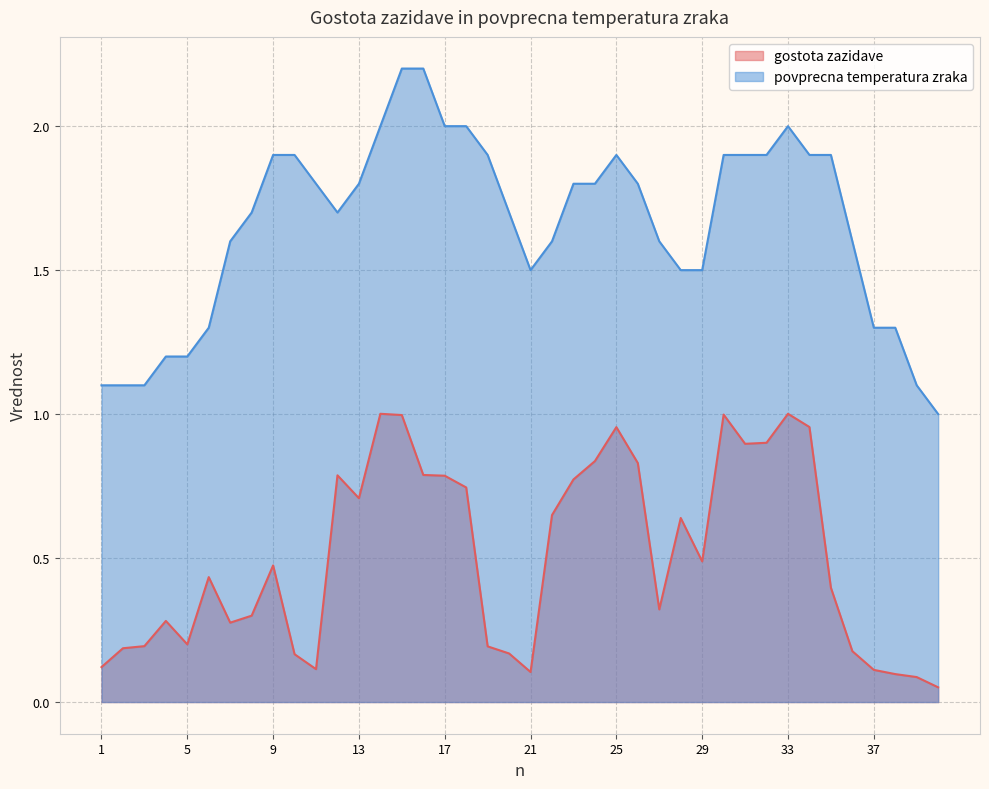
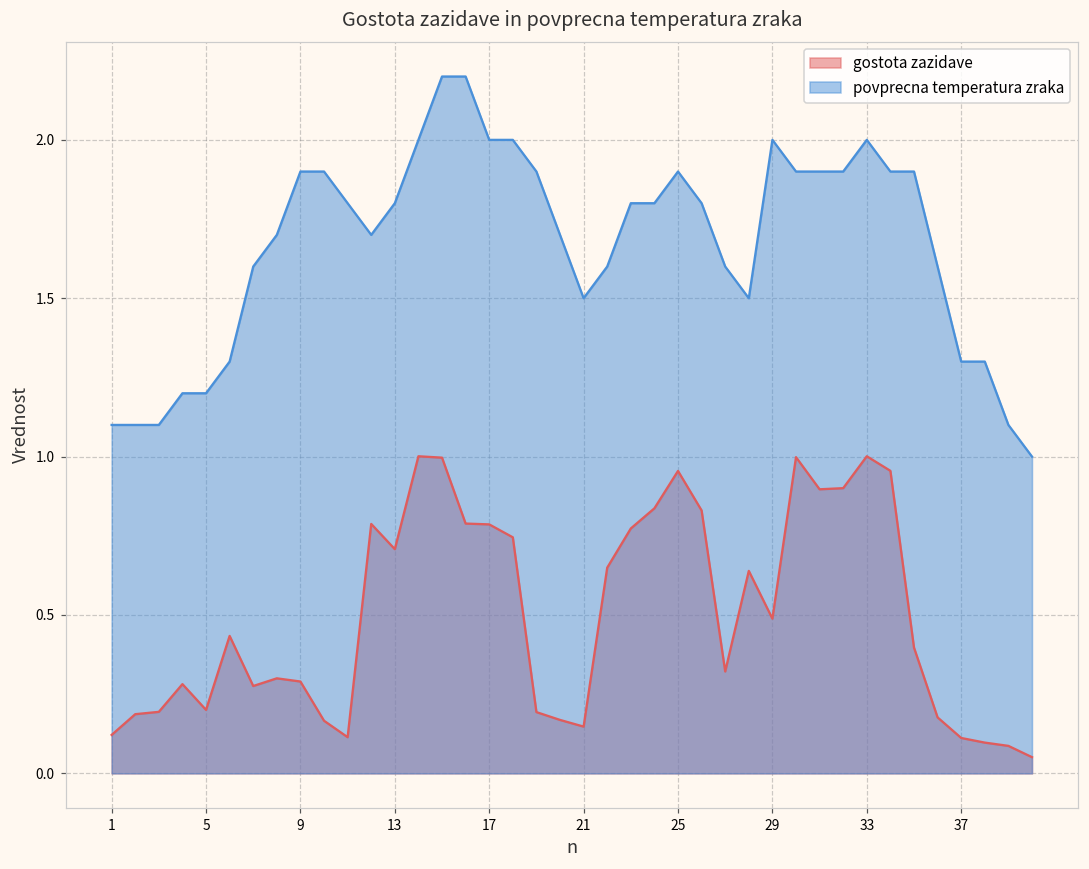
  {
    "gostota zazidave": {
      "1": 0.12,
      "5": 0.20,
-     "9": 0.47,
+     "9": 0.29,
      "13": 0.71,
      "17": 0.79,
-     "21": 0.10,
+     "21": 0.15,
      "25": 0.95,
      "29": 0.49,
      "33": 1.00,
      "37": 0.11
    },
    "povprecna temperatura zraka": {
      "1": 1.1,
      "5": 1.2,
      "9": 1.9,
      "13": 1.8,
      "17": 2.0,
      "21": 1.5,
      "25": 1.9,
-     "29": 1.5,
+     "29": 2.0,
      "33": 2.0,
      "37": 1.3
    }
  }
